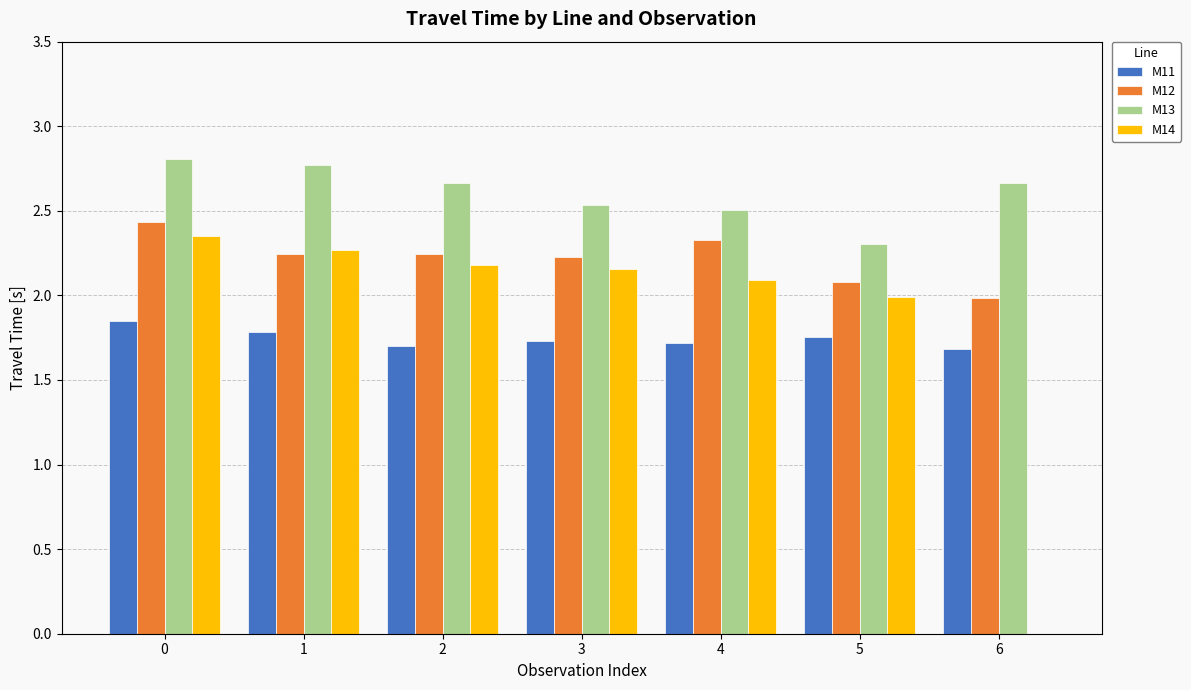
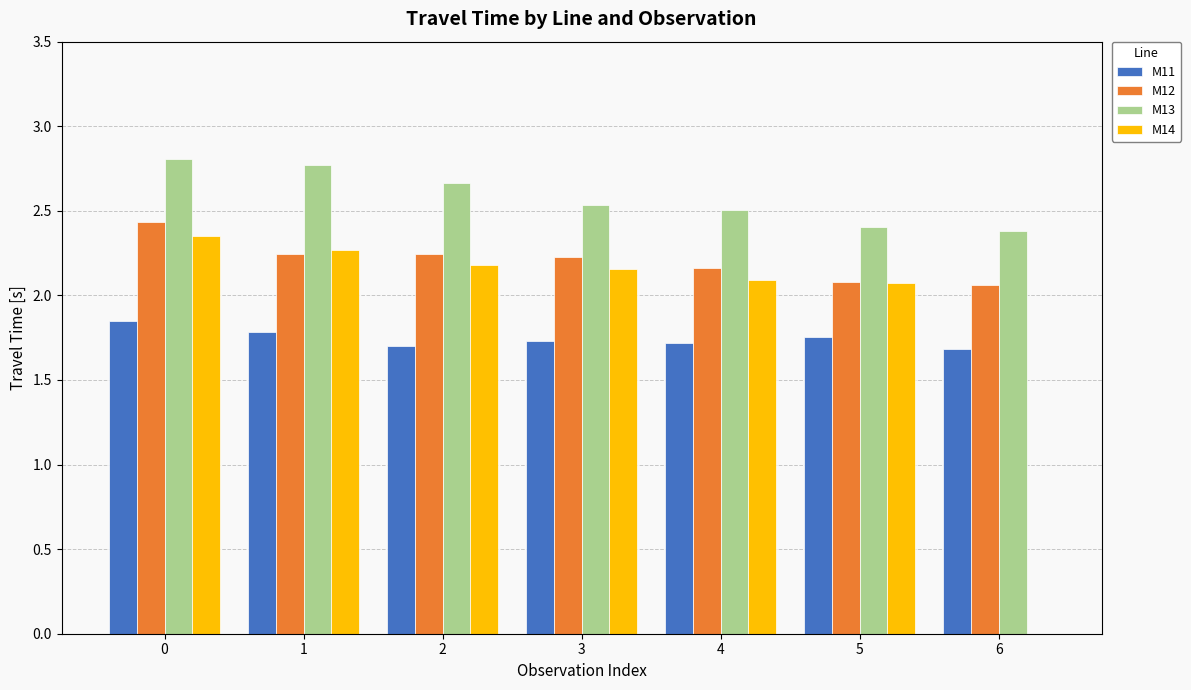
  {
    "M11": {
      "0": 1.85,
      "1": 1.78,
      "2": 1.70,
      "3": 1.73,
      "4": 1.72,
      "5": 1.75,
      "6": 1.69
    },
    "M12": {
      "0": 2.44,
      "1": 2.25,
      "2": 2.24,
      "3": 2.22,
-     "4": 2.33,
+     "4": 2.16,
      "5": 2.08,
-     "6": 1.98
+     "6": 2.06
    },
    "M13": {
      "0": 2.81,
      "1": 2.77,
      "2": 2.66,
      "3": 2.53,
      "4": 2.50,
-     "5": 2.30,
-     "6": 2.67
+     "5": 2.41,
+     "6": 2.38
    },
    "M14": {
      "0": 2.35,
      "1": 2.27,
      "2": 2.18,
      "3": 2.16,
      "4": 2.09,
-     "5": 1.99,
+     "5": 2.07,
      "6": 0.00
    }
  }
